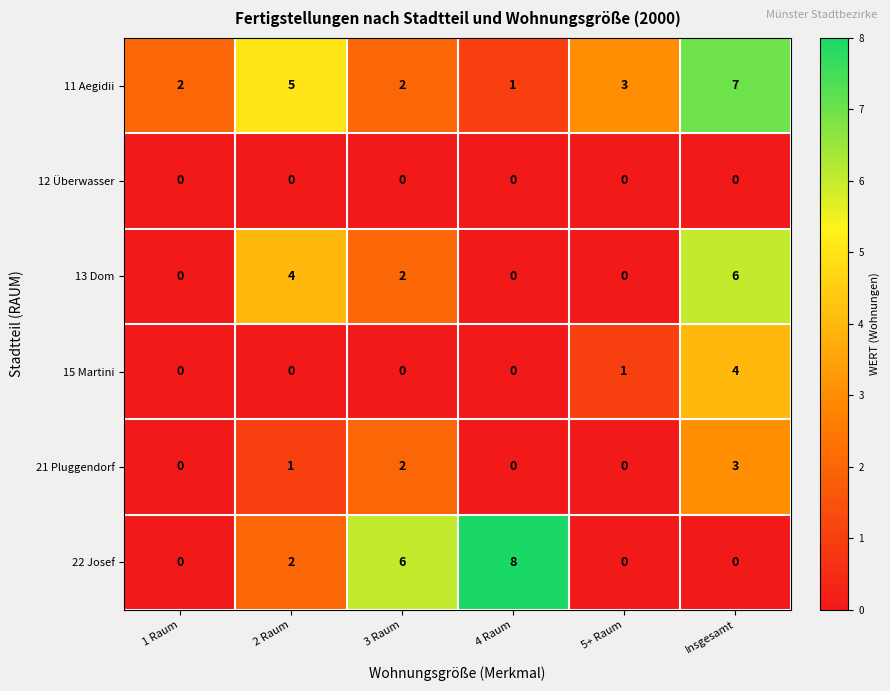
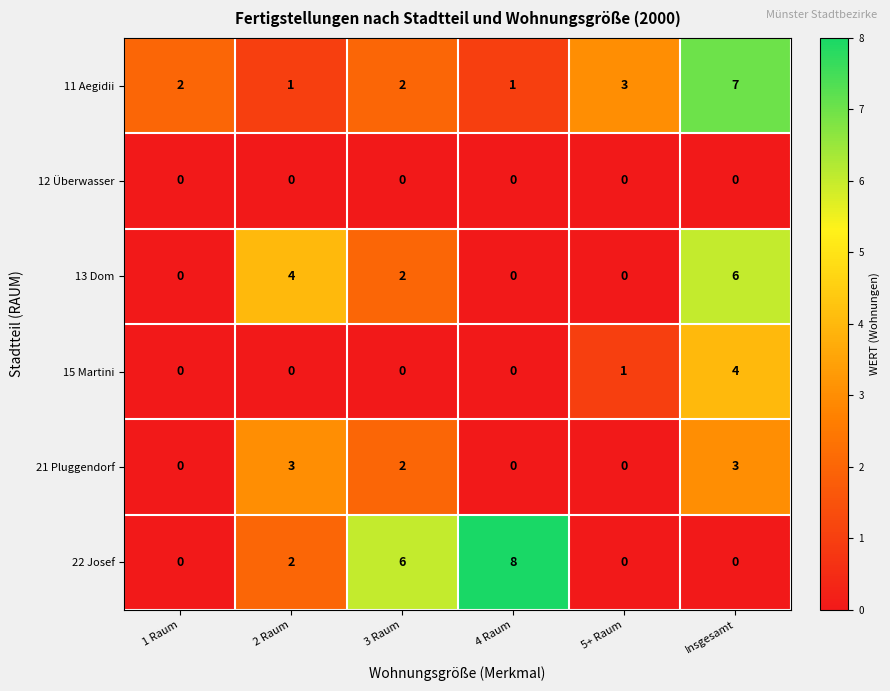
  {
    "11 Aegidii": {
      "1 Raum": 2,
-     "2 Raum": 5,
+     "2 Raum": 1,
      "3 Raum": 2,
      "4 Raum": 1,
      "5+ Raum": 3,
      "Insgesamt": 7
    },
    "12 Überwasser": {
      "1 Raum": 0,
      "2 Raum": 0,
      "3 Raum": 0,
      "4 Raum": 0,
      "5+ Raum": 0,
      "Insgesamt": 0
    },
    "13 Dom": {
      "1 Raum": 0,
      "2 Raum": 4,
      "3 Raum": 2,
      "4 Raum": 0,
      "5+ Raum": 0,
      "Insgesamt": 6
    },
    "15 Martini": {
      "1 Raum": 0,
      "2 Raum": 0,
      "3 Raum": 0,
      "4 Raum": 0,
      "5+ Raum": 1,
      "Insgesamt": 4
    },
    "21 Pluggendorf": {
      "1 Raum": 0,
-     "2 Raum": 1,
+     "2 Raum": 3,
      "3 Raum": 2,
      "4 Raum": 0,
      "5+ Raum": 0,
      "Insgesamt": 3
    },
    "22 Josef": {
      "1 Raum": 0,
      "2 Raum": 2,
      "3 Raum": 6,
      "4 Raum": 8,
      "5+ Raum": 0,
      "Insgesamt": 0
    }
  }
